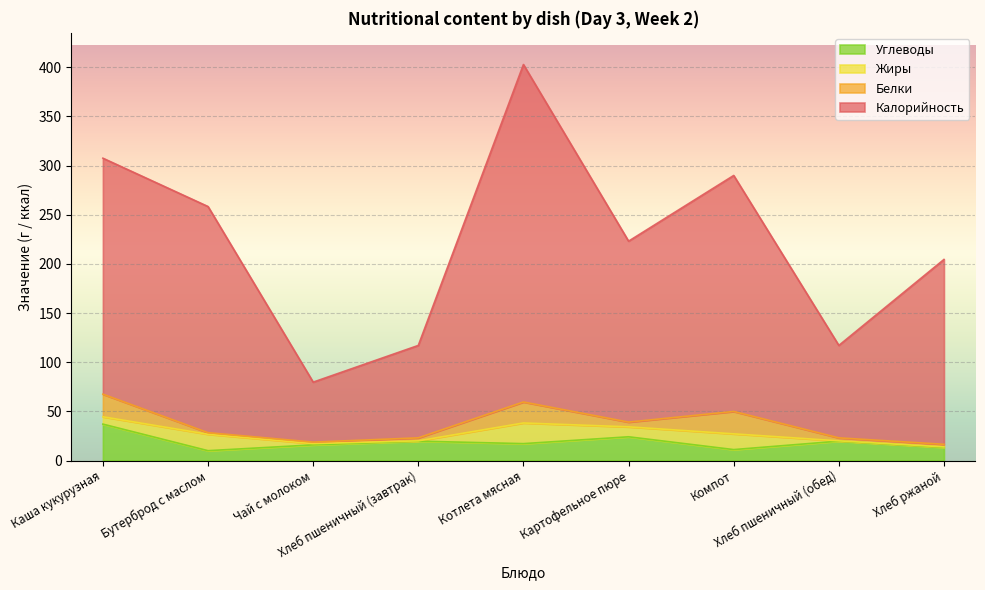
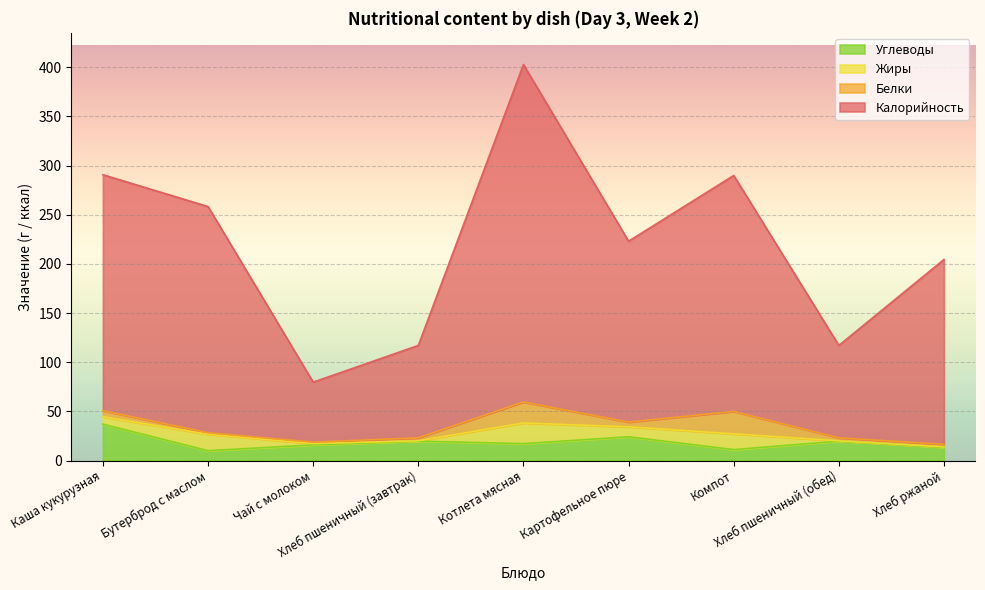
  {
    "Углеводы": {
      "Каша кукурузная": 40,
      "Бутерброд с маслом": 10,
      "Котлета мясная": 20,
      "Картофельное пюре": 20,
      "Компот": 10
    },
    "Жиры": {
      "Каша кукурузная": 10,
      "Котлета мясная": 20,
      "Картофельное пюре": 10,
      "Компот": 20
    },
    "Белки": {
-     "Каша кукурузная": 20,
+     "Каша кукурузная": 10,
      "Хлеб пшеничный (завтрак)": 0,
      "Котлета мясная": 20,
      "Картофельное пюре": 0,
      "Компот": 20,
      "Хлеб пшеничный (обед)": 0,
      "Хлеб ржаной": 0
    },
    "Калорийность": {
      "Каша кукурузная": 240,
      "Бутерброд с маслом": 230,
      "Чай с молоком": 60,
      "Хлеб пшеничный (завтрак)": 90,
      "Котлета мясная": 340,
      "Картофельное пюре": 180,
      "Компот": 240,
      "Хлеб пшеничный (обед)": 90,
      "Хлеб ржаной": 190
    }
  }
